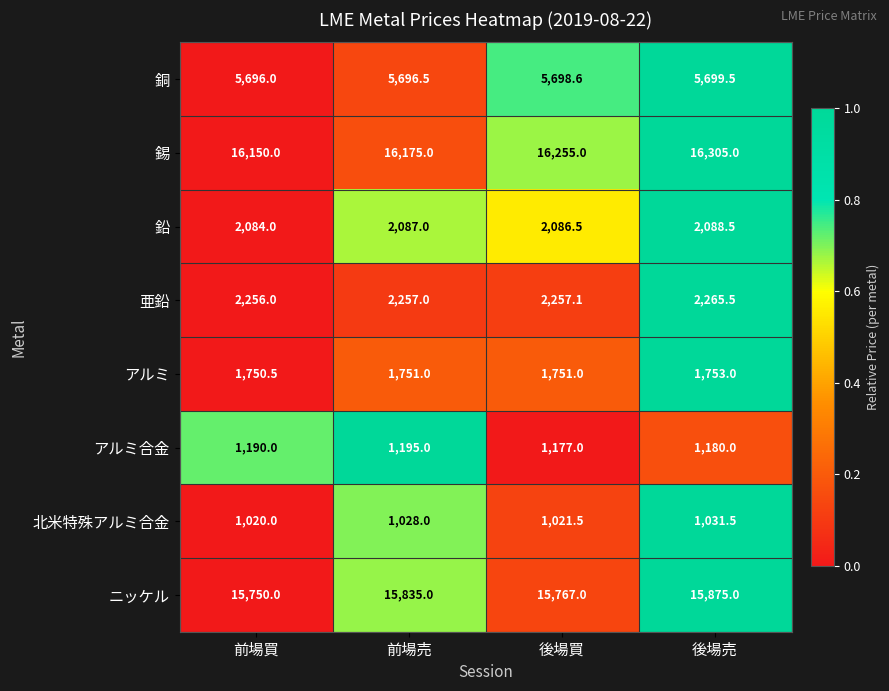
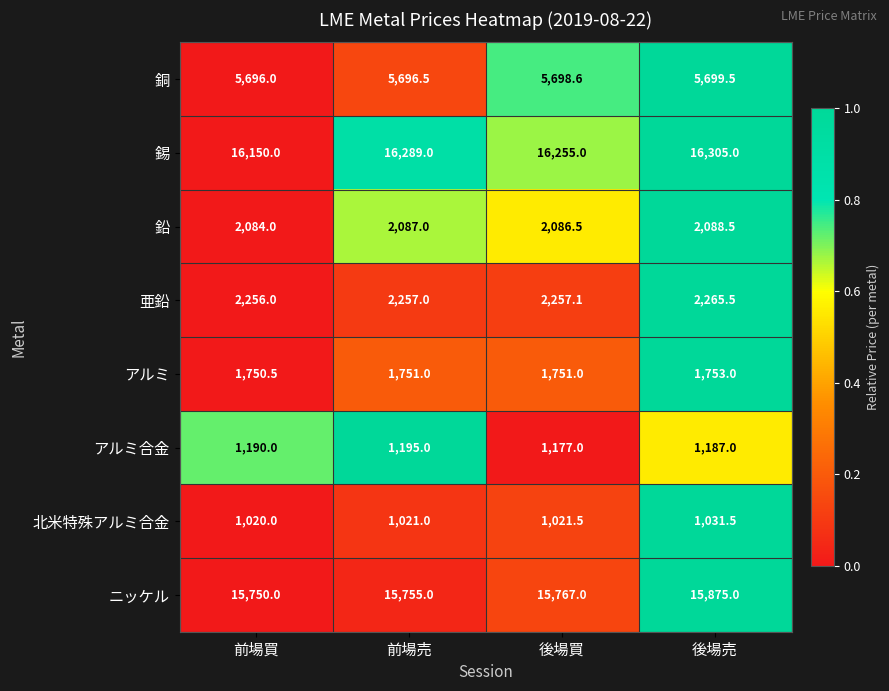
  {
    "銅": {
      "前場買": "5,696.0",
      "前場売": "5,696.5",
      "後場買": "5,698.6",
      "後場売": "5,699.5"
    },
    "錫": {
      "前場買": "16,150.0",
-     "前場売": "16,175.0",
+     "前場売": "16,289.0",
      "後場買": "16,255.0",
      "後場売": "16,305.0"
    },
    "鉛": {
      "前場買": "2,084.0",
      "前場売": "2,087.0",
      "後場買": "2,086.5",
      "後場売": "2,088.5"
    },
    "亜鉛": {
      "前場買": "2,256.0",
      "前場売": "2,257.0",
      "後場買": "2,257.1",
      "後場売": "2,265.5"
    },
    "アルミ": {
      "前場買": "1,750.5",
      "前場売": "1,751.0",
      "後場買": "1,751.0",
      "後場売": "1,753.0"
    },
    "アルミ合金": {
      "前場買": "1,190.0",
      "前場売": "1,195.0",
      "後場買": "1,177.0",
-     "後場売": "1,180.0"
+     "後場売": "1,187.0"
    },
    "北米特殊アルミ合金": {
      "前場買": "1,020.0",
-     "前場売": "1,028.0",
+     "前場売": "1,021.0",
      "後場買": "1,021.5",
      "後場売": "1,031.5"
    },
    "ニッケル": {
      "前場買": "15,750.0",
-     "前場売": "15,835.0",
+     "前場売": "15,755.0",
      "後場買": "15,767.0",
      "後場売": "15,875.0"
    }
  }
